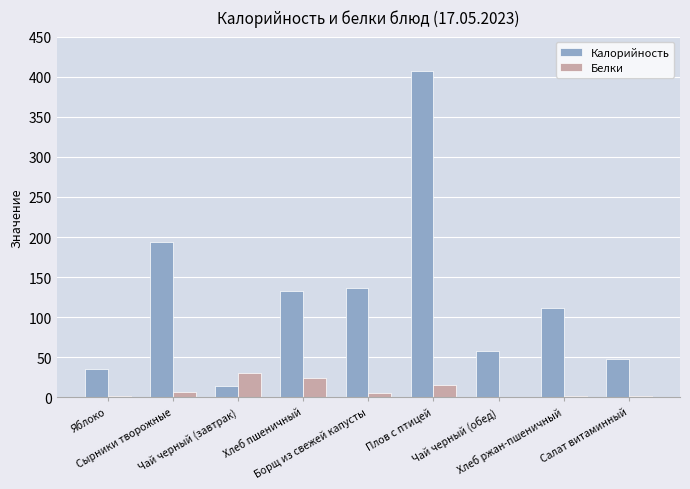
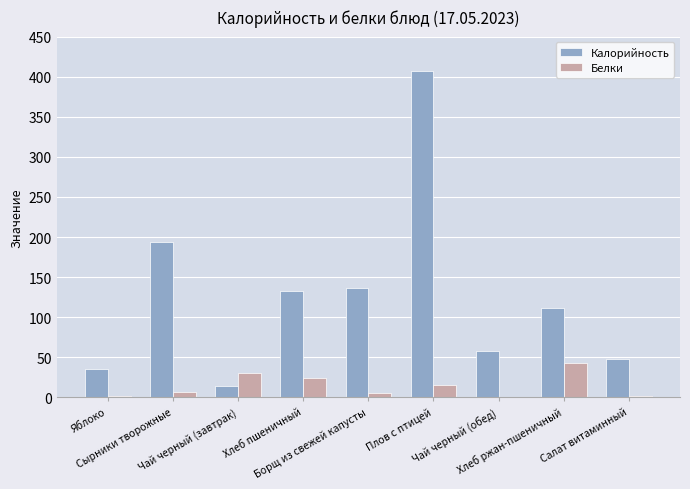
  {
    "Калорийность": {
      "Яблоко": 40,
      "Сырники творожные": 190,
      "Чай черный (завтрак)": 10,
      "Хлеб пшеничный": 130,
      "Борщ из свежей капусты": 140,
      "Плов с птицей": 410,
      "Чай черный (обед)": 60,
      "Хлеб ржан-пшеничный": 110,
      "Салат витаминный": 50
    },
    "Белки": {
      "Сырники творожные": 10,
      "Чай черный (завтрак)": 30,
      "Хлеб пшеничный": 20,
      "Борщ из свежей капусты": 10,
      "Плов с птицей": 20,
-     "Хлеб ржан-пшеничный": 0
+     "Хлеб ржан-пшеничный": 40
    }
  }
